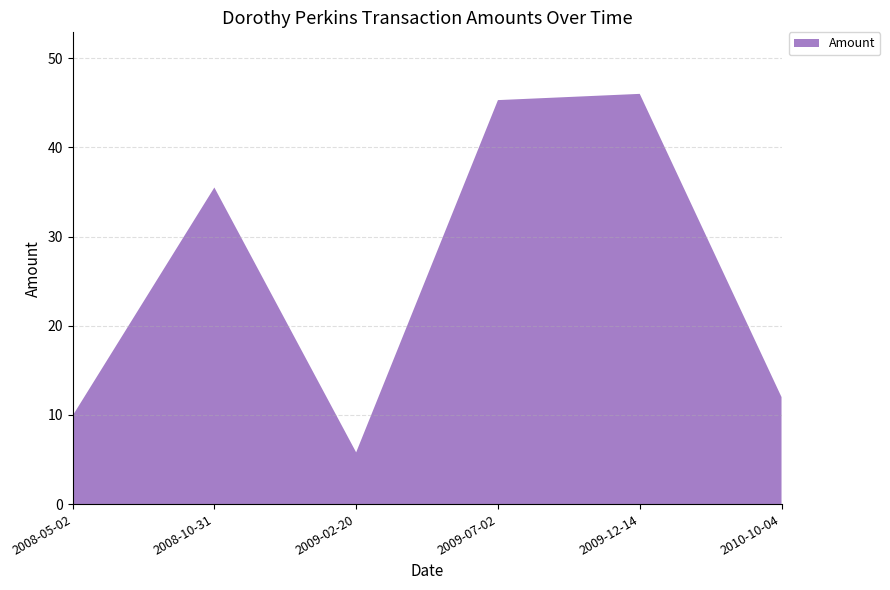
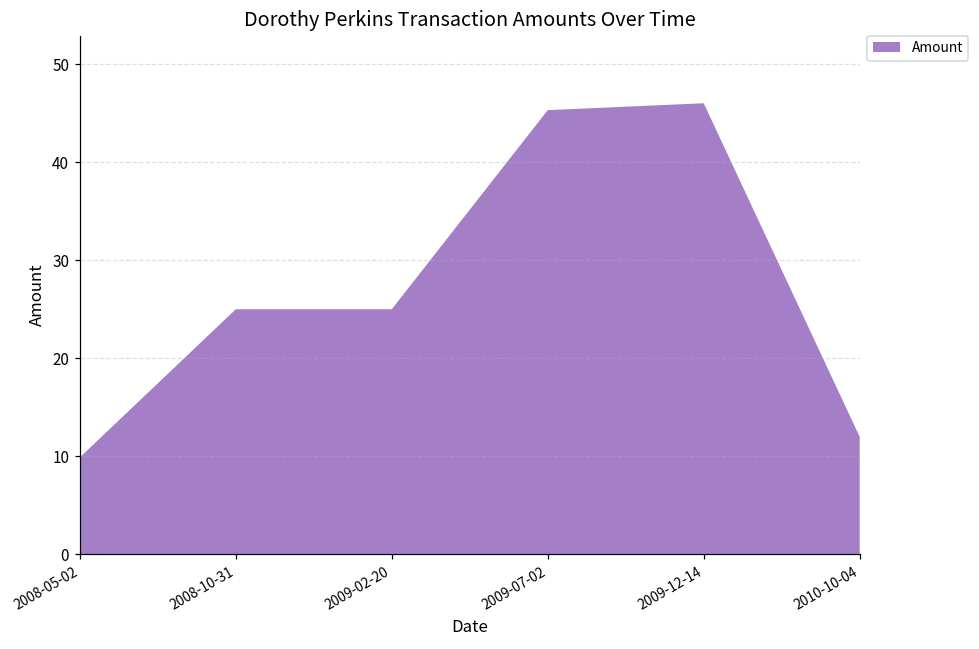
  {
    "2008-05-02": 10,
-   "2008-10-31": 36,
-   "2009-02-20": 6,
+   "2008-10-31": 25,
+   "2009-02-20": 25,
    "2009-07-02": 45,
    "2009-12-14": 46,
    "2010-10-04": 12
  }
